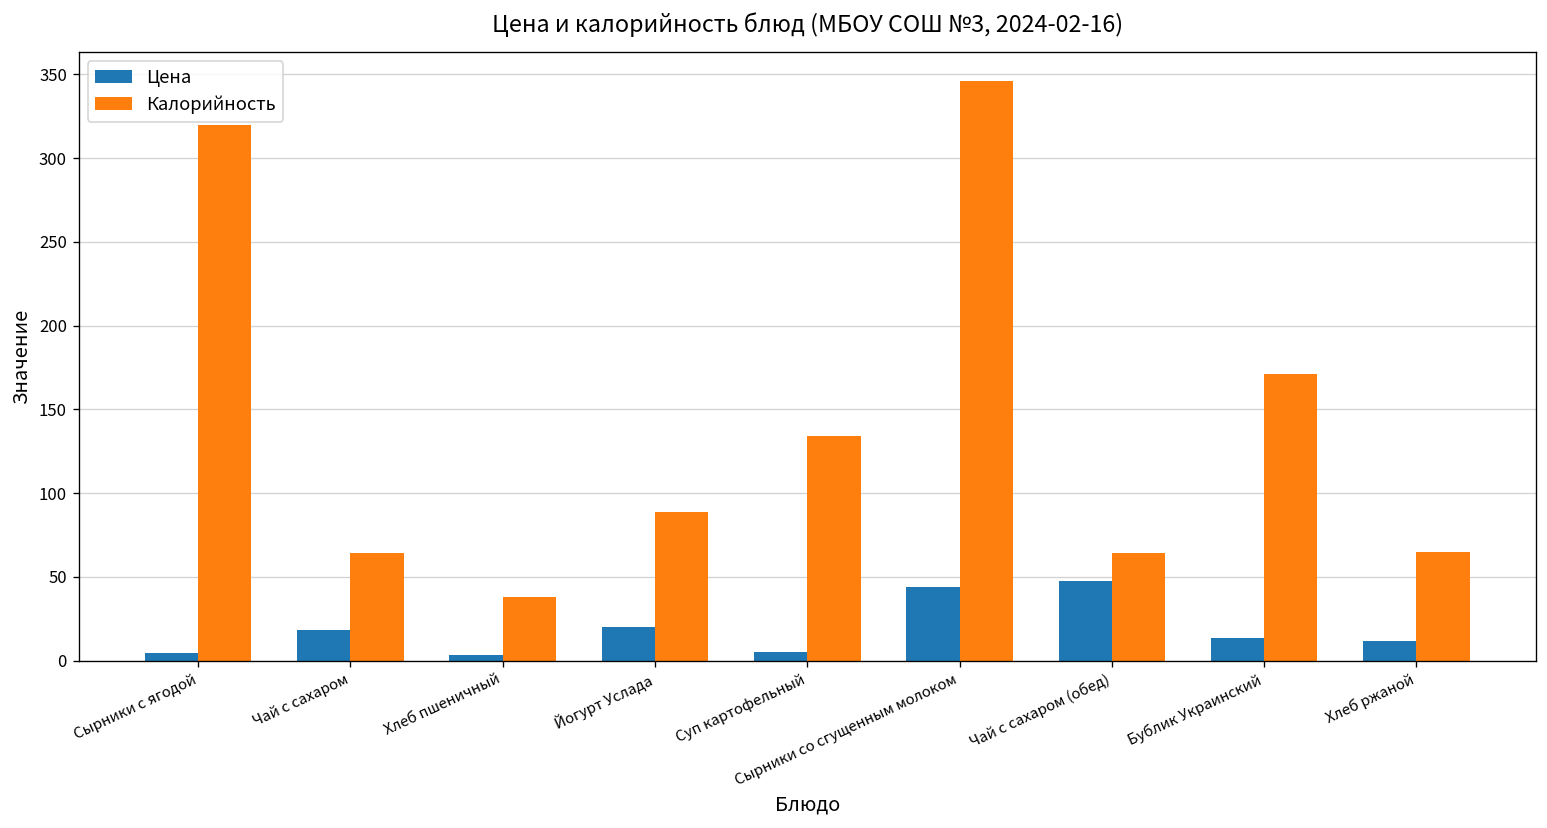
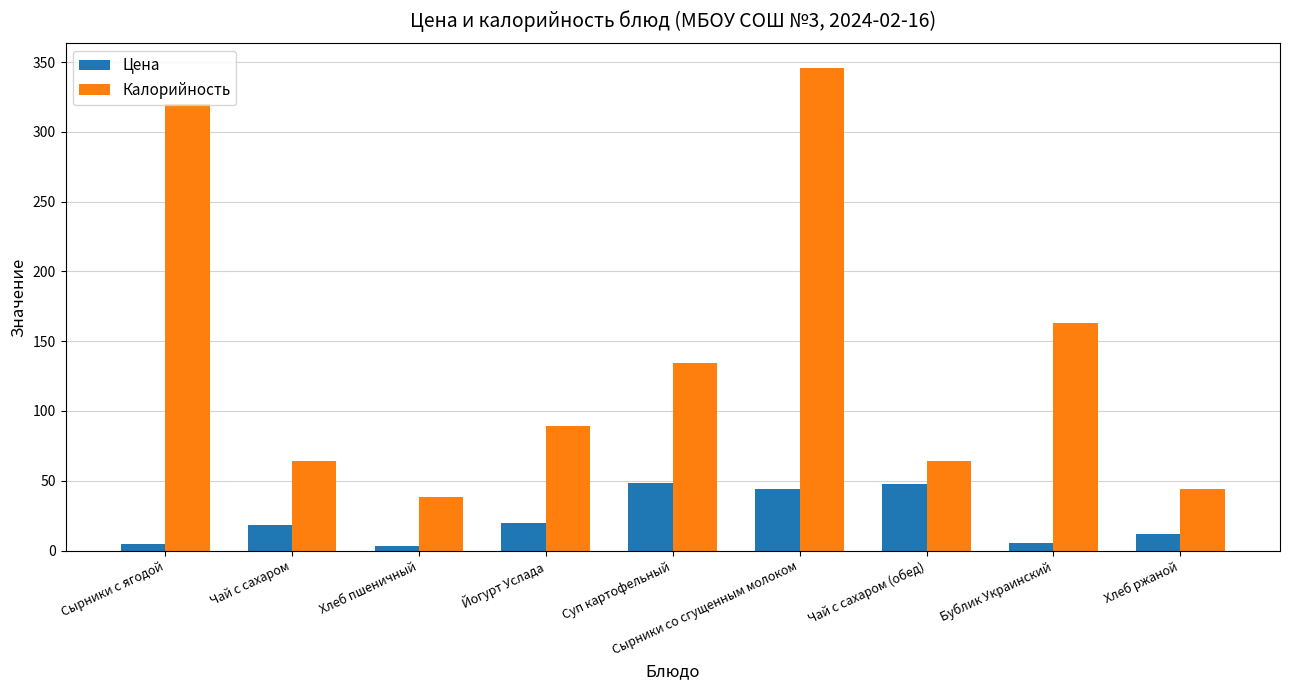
  {
    "Цена": {
      "Сырники с ягодой": 5,
      "Чай с сахаром": 18,
      "Хлеб пшеничный": 3,
      "Йогурт Услада": 20,
-     "Суп картофельный": 5,
+     "Суп картофельный": 49,
      "Сырники со сгущенным молоком": 44,
      "Чай с сахаром (обед)": 47,
-     "Бублик Украинский": 14,
+     "Бублик Украинский": 6,
      "Хлеб ржаной": 12
    },
    "Калорийность": {
      "Чай с сахаром": 64,
      "Хлеб пшеничный": 38,
      "Йогурт Услада": 89,
      "Суп картофельный": 134,
      "Сырники со сгущенным молоком": 346,
      "Чай с сахаром (обед)": 64,
-     "Бублик Украинский": 171,
-     "Хлеб ржаной": 65
+     "Бублик Украинский": 163,
+     "Хлеб ржаной": 44
    }
  }
